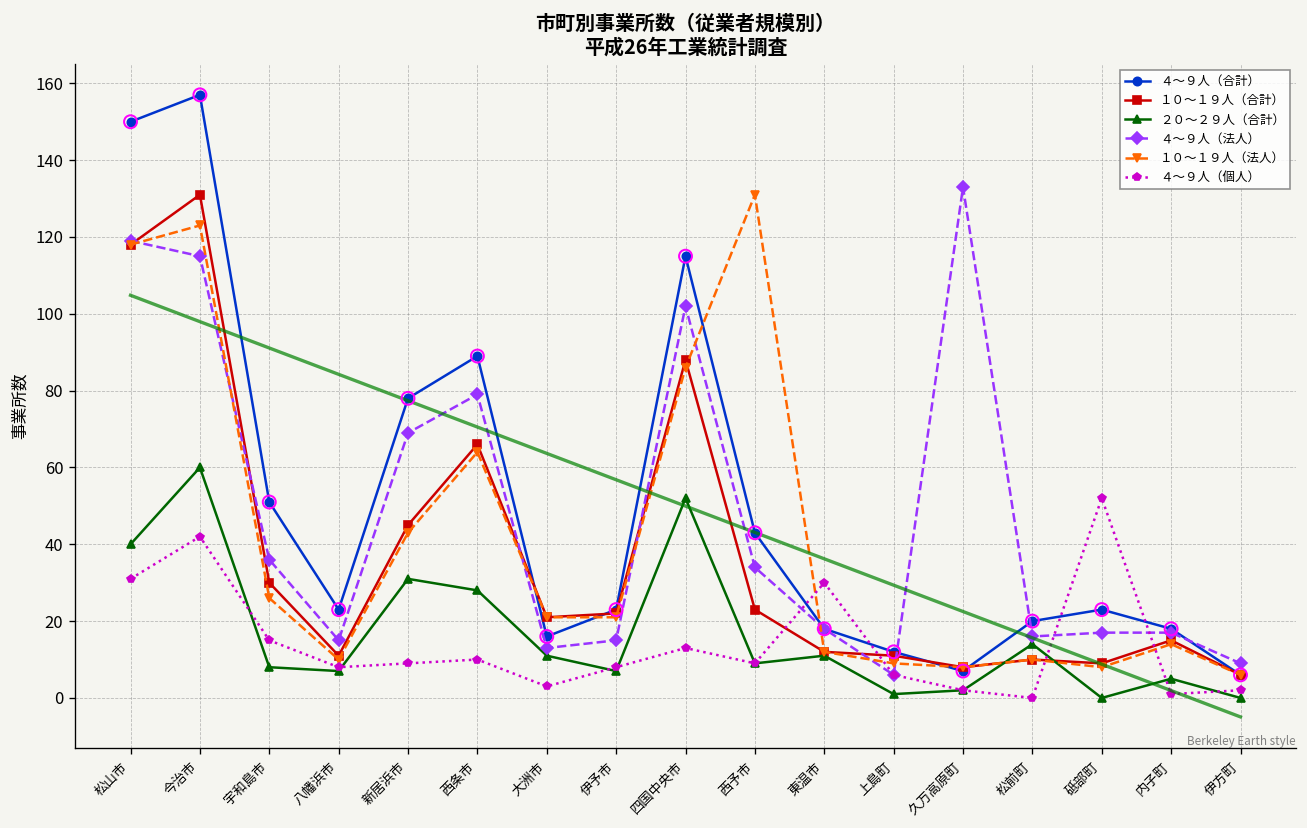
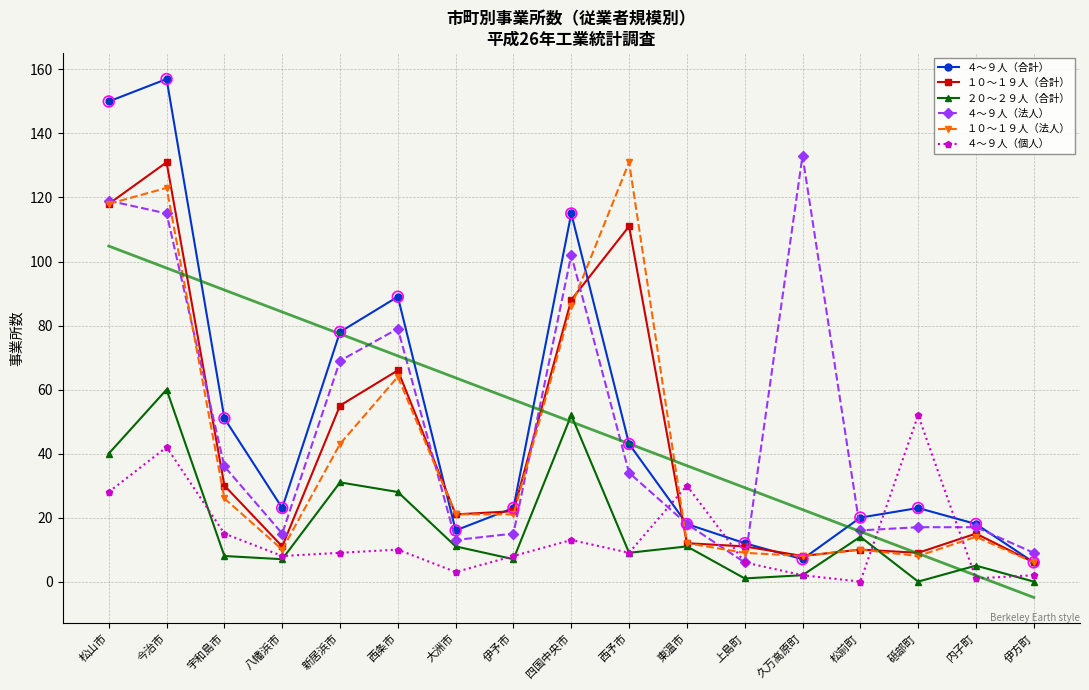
  {
    "４～９人（合計）": {
      "松山市": 150,
      "今治市": 157,
      "宇和島市": 51,
      "八幡浜市": 23,
      "西条市": 89,
      "大洲市": 16,
      "伊予市": 23,
      "四国中央市": 115,
      "上島町": 12,
      "久万高原町": 7,
      "松前町": 20,
      "砥部町": 23,
      "内子町": 18
    },
    "１０～１９人（合計）": {
      "今治市": 131,
      "宇和島市": 30,
      "八幡浜市": 11,
-     "新居浜市": 45,
+     "新居浜市": 55,
      "西条市": 66,
      "伊予市": 22,
      "四国中央市": 88,
-     "西予市": 23,
+     "西予市": 111,
      "上島町": 11,
      "内子町": 15
    },
    "４～９人（法人）": {
      "松山市": 119,
      "今治市": 115,
      "宇和島市": 36,
      "八幡浜市": 15,
      "新居浜市": 69,
      "西条市": 79,
      "大洲市": 13,
      "伊予市": 15,
      "四国中央市": 102,
      "西予市": 34,
      "久万高原町": 133,
      "砥部町": 17,
      "内子町": 17,
      "伊方町": 9
    },
    "１０～１９人（法人）": {
      "今治市": 123,
      "宇和島市": 26,
      "八幡浜市": 10,
      "新居浜市": 43,
      "西条市": 64,
      "伊予市": 21,
      "四国中央市": 86,
      "西予市": 131,
      "上島町": 9,
      "内子町": 14
    },
    "４～９人（個人）": {
-     "松山市": 31,
+     "松山市": 28,
      "今治市": 42,
      "宇和島市": 15,
      "八幡浜市": 8,
      "新居浜市": 9,
      "西条市": 10,
      "大洲市": 3,
      "伊予市": 8,
      "四国中央市": 13,
      "東温市": 30,
      "松前町": 0,
      "砥部町": 52,
      "内子町": 1,
      "伊方町": 2
    }
  }
